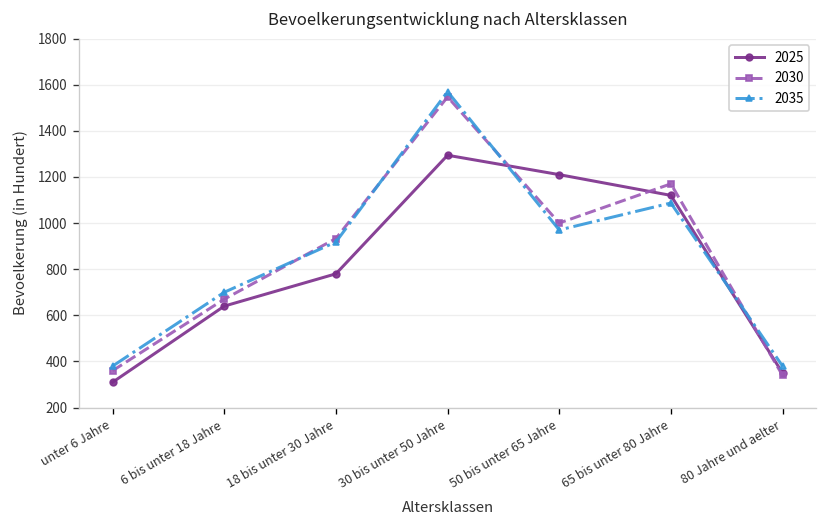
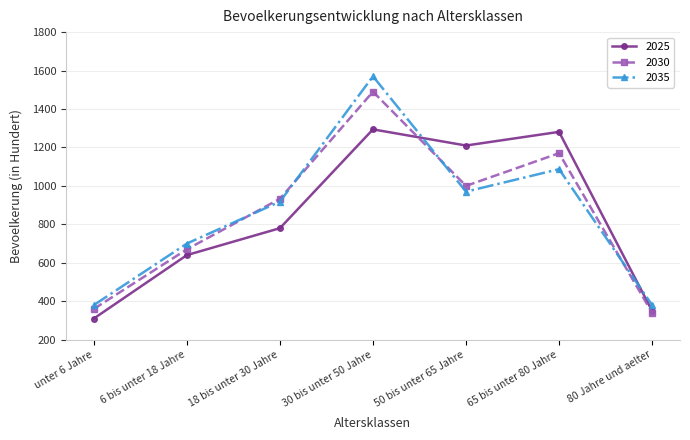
  {
    "2025": {
      "unter 6 Jahre": 310,
      "6 bis unter 18 Jahre": 640,
      "18 bis unter 30 Jahre": 780,
      "30 bis unter 50 Jahre": 1290,
      "50 bis unter 65 Jahre": 1210,
-     "65 bis unter 80 Jahre": 1120
+     "65 bis unter 80 Jahre": 1280
    },
    "2030": {
      "unter 6 Jahre": 360,
      "6 bis unter 18 Jahre": 670,
      "18 bis unter 30 Jahre": 930,
-     "30 bis unter 50 Jahre": 1550,
+     "30 bis unter 50 Jahre": 1490,
      "50 bis unter 65 Jahre": 1000,
      "65 bis unter 80 Jahre": 1170
    },
    "2035": {
      "unter 6 Jahre": 380,
      "6 bis unter 18 Jahre": 700,
      "18 bis unter 30 Jahre": 920,
      "30 bis unter 50 Jahre": 1570,
      "50 bis unter 65 Jahre": 970,
      "65 bis unter 80 Jahre": 1090,
      "80 Jahre und aelter": 380
    }
  }
